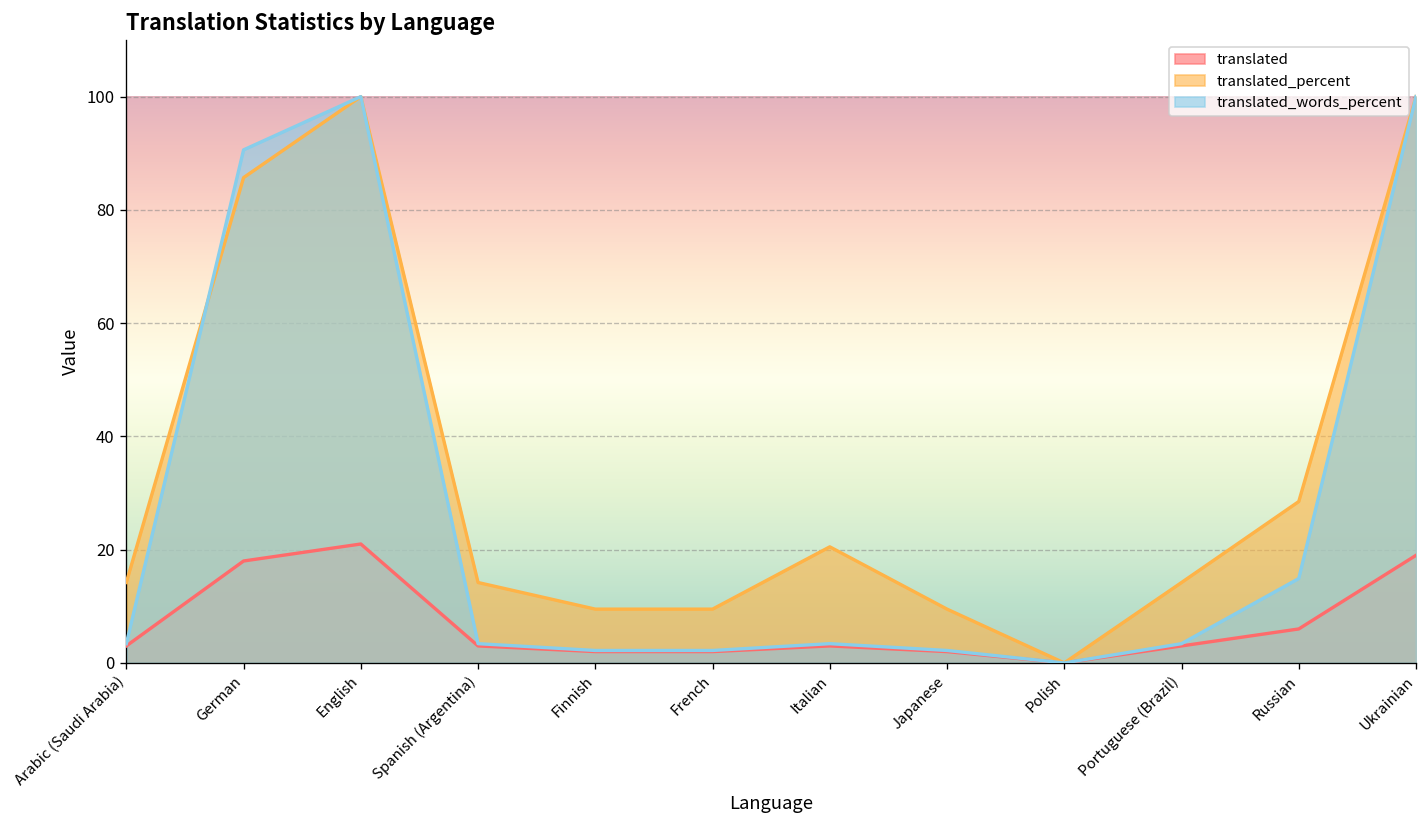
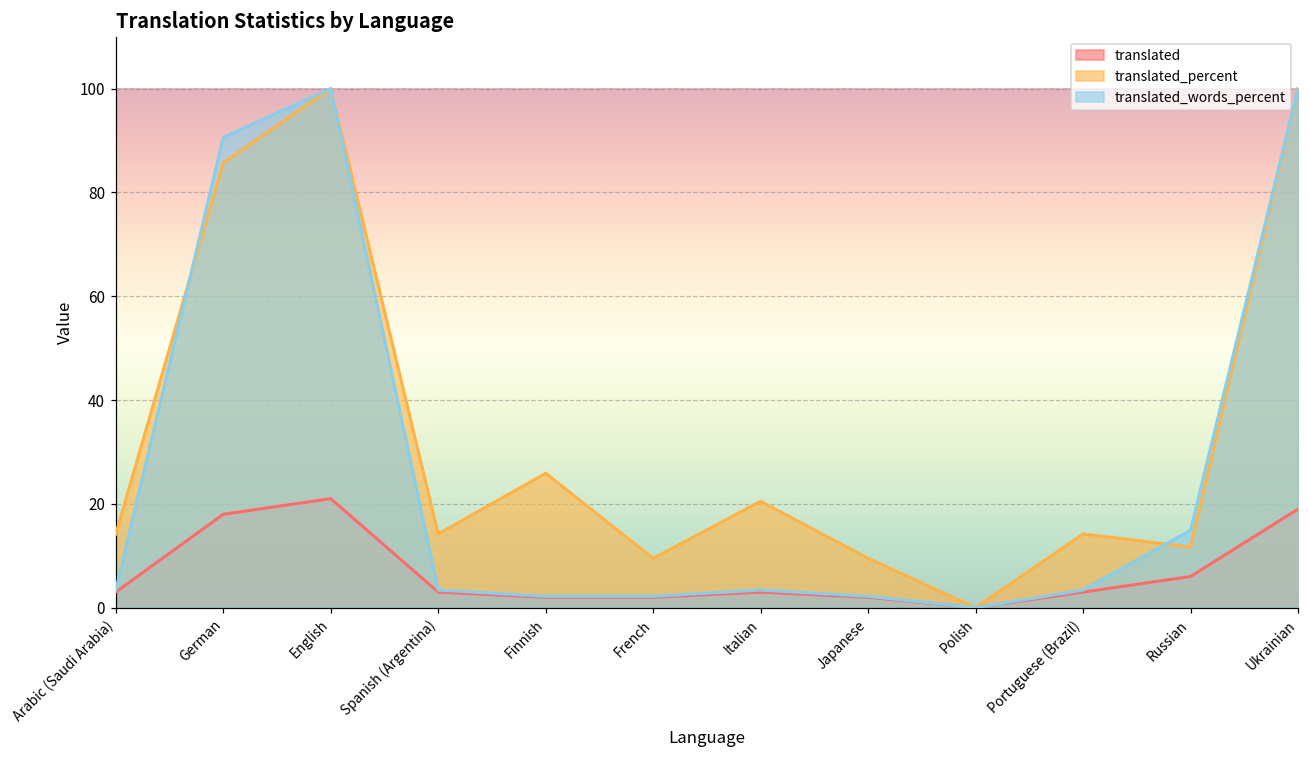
  {
    "translated": {
      "German": 18,
      "English": 21,
      "Russian": 6,
      "Ukrainian": 19
    },
    "translated_percent": {
      "Arabic (Saudi Arabia)": 14,
      "German": 86,
      "Spanish (Argentina)": 14,
-     "Finnish": 10,
+     "Finnish": 26,
      "French": 10,
      "Italian": 21,
      "Japanese": 10,
      "Portuguese (Brazil)": 14,
-     "Russian": 29
+     "Russian": 12
    },
    "translated_words_percent": {
      "German": 91,
      "Russian": 15
    }
  }
